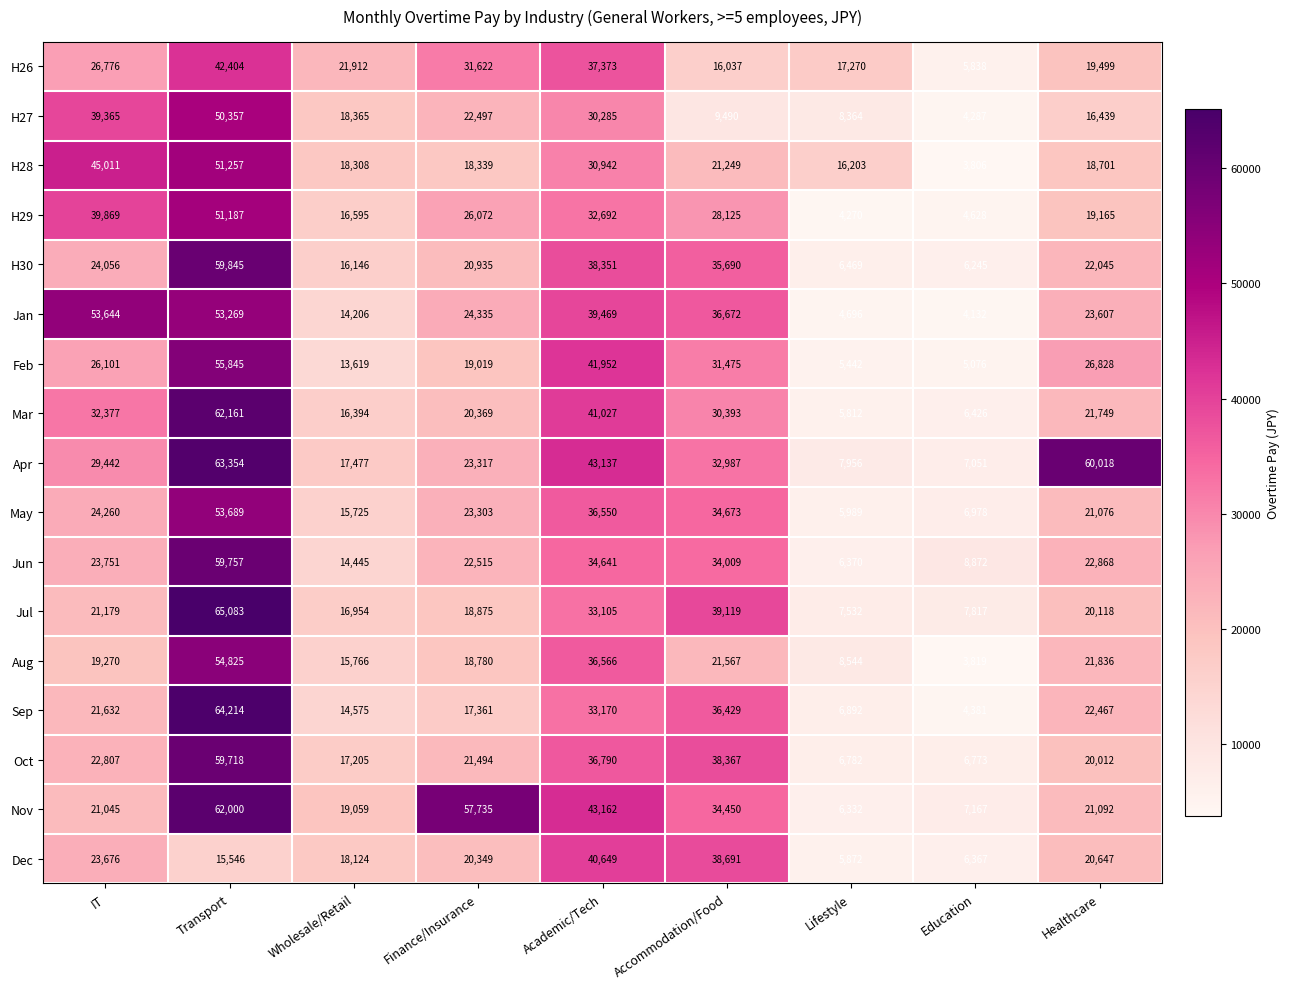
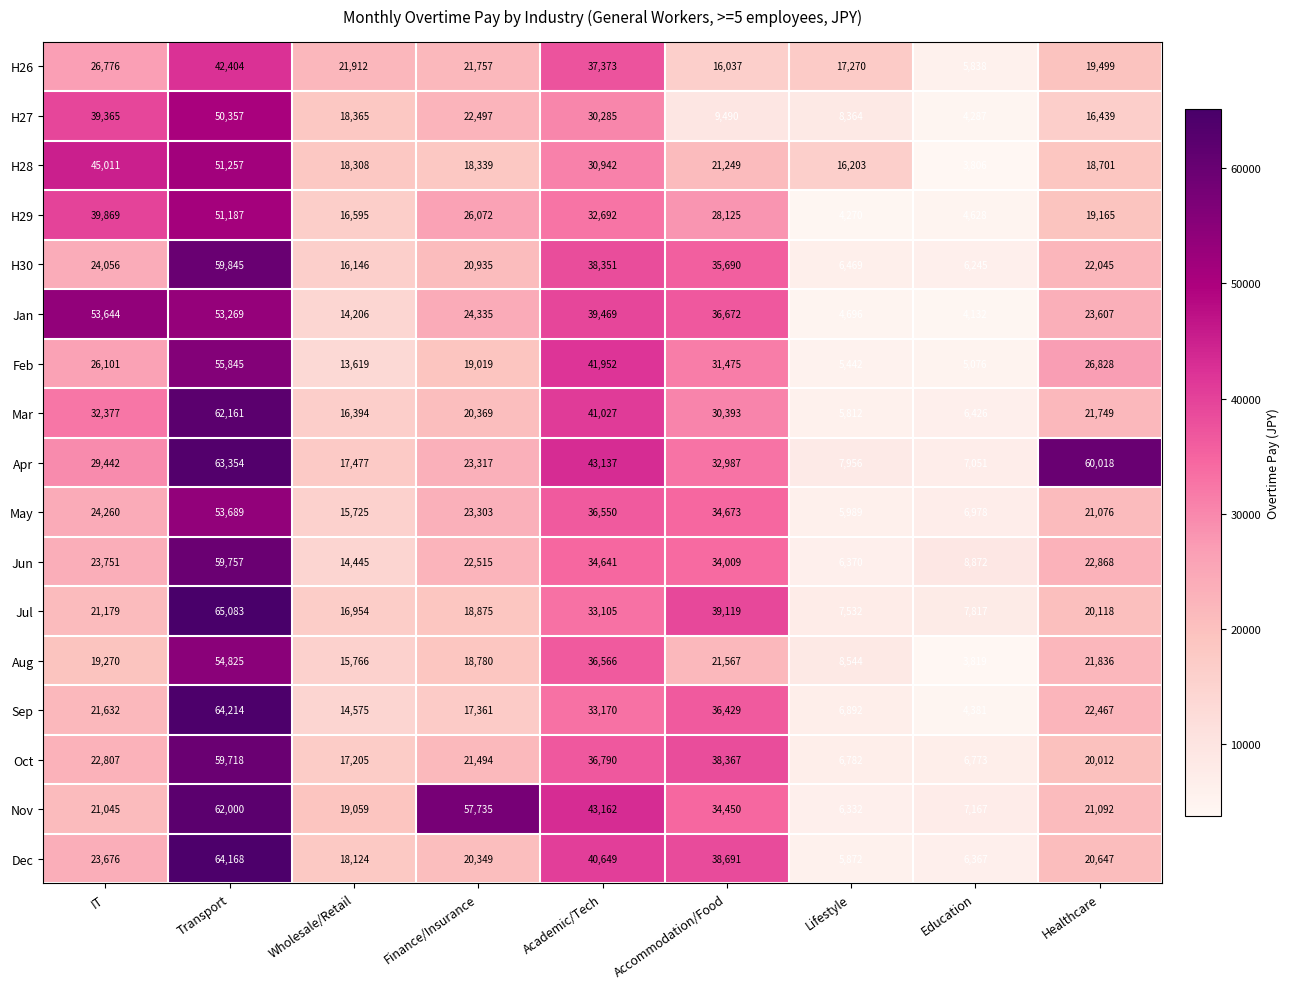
  {
    "H26": {
      "IT": "26,776",
      "Transport": "42,404",
      "Wholesale/Retail": "21,912",
-     "Finance/Insurance": "31,622",
+     "Finance/Insurance": "21,757",
      "Academic/Tech": "37,373",
      "Accommodation/Food": "16,037",
      "Lifestyle": "17,270",
      "Healthcare": "19,499"
    },
    "H27": {
      "IT": "39,365",
      "Transport": "50,357",
      "Wholesale/Retail": "18,365",
      "Finance/Insurance": "22,497",
      "Academic/Tech": "30,285",
      "Healthcare": "16,439"
    },
    "H28": {
      "IT": "45,011",
      "Transport": "51,257",
      "Wholesale/Retail": "18,308",
      "Finance/Insurance": "18,339",
      "Academic/Tech": "30,942",
      "Accommodation/Food": "21,249",
      "Lifestyle": "16,203",
      "Healthcare": "18,701"
    },
    "H29": {
      "IT": "39,869",
      "Transport": "51,187",
      "Wholesale/Retail": "16,595",
      "Finance/Insurance": "26,072",
      "Academic/Tech": "32,692",
      "Accommodation/Food": "28,125",
      "Healthcare": "19,165"
    },
    "H30": {
      "IT": "24,056",
      "Transport": "59,845",
      "Wholesale/Retail": "16,146",
      "Finance/Insurance": "20,935",
      "Academic/Tech": "38,351",
      "Accommodation/Food": "35,690",
      "Healthcare": "22,045"
    },
    "Jan": {
      "IT": "53,644",
      "Transport": "53,269",
      "Wholesale/Retail": "14,206",
      "Finance/Insurance": "24,335",
      "Academic/Tech": "39,469",
      "Accommodation/Food": "36,672",
      "Healthcare": "23,607"
    },
    "Feb": {
      "IT": "26,101",
      "Transport": "55,845",
      "Wholesale/Retail": "13,619",
      "Finance/Insurance": "19,019",
      "Academic/Tech": "41,952",
      "Accommodation/Food": "31,475",
      "Healthcare": "26,828"
    },
    "Mar": {
      "IT": "32,377",
      "Transport": "62,161",
      "Wholesale/Retail": "16,394",
      "Finance/Insurance": "20,369",
      "Academic/Tech": "41,027",
      "Accommodation/Food": "30,393",
      "Healthcare": "21,749"
    },
    "Apr": {
      "IT": "29,442",
      "Transport": "63,354",
      "Wholesale/Retail": "17,477",
      "Finance/Insurance": "23,317",
      "Academic/Tech": "43,137",
      "Accommodation/Food": "32,987",
      "Healthcare": "60,018"
    },
    "May": {
      "IT": "24,260",
      "Transport": "53,689",
      "Wholesale/Retail": "15,725",
      "Finance/Insurance": "23,303",
      "Academic/Tech": "36,550",
      "Accommodation/Food": "34,673",
      "Healthcare": "21,076"
    },
    "Jun": {
      "IT": "23,751",
      "Transport": "59,757",
      "Wholesale/Retail": "14,445",
      "Finance/Insurance": "22,515",
      "Academic/Tech": "34,641",
      "Accommodation/Food": "34,009",
      "Healthcare": "22,868"
    },
    "Jul": {
      "IT": "21,179",
      "Transport": "65,083",
      "Wholesale/Retail": "16,954",
      "Finance/Insurance": "18,875",
      "Academic/Tech": "33,105",
      "Accommodation/Food": "39,119",
      "Healthcare": "20,118"
    },
    "Aug": {
      "IT": "19,270",
      "Transport": "54,825",
      "Wholesale/Retail": "15,766",
      "Finance/Insurance": "18,780",
      "Academic/Tech": "36,566",
      "Accommodation/Food": "21,567",
      "Healthcare": "21,836"
    },
    "Sep": {
      "IT": "21,632",
      "Transport": "64,214",
      "Wholesale/Retail": "14,575",
      "Finance/Insurance": "17,361",
      "Academic/Tech": "33,170",
      "Accommodation/Food": "36,429",
      "Healthcare": "22,467"
    },
    "Oct": {
      "IT": "22,807",
      "Transport": "59,718",
      "Wholesale/Retail": "17,205",
      "Finance/Insurance": "21,494",
      "Academic/Tech": "36,790",
      "Accommodation/Food": "38,367",
      "Healthcare": "20,012"
    },
    "Nov": {
      "IT": "21,045",
      "Transport": "62,000",
      "Wholesale/Retail": "19,059",
      "Finance/Insurance": "57,735",
      "Academic/Tech": "43,162",
      "Accommodation/Food": "34,450",
      "Healthcare": "21,092"
    },
    "Dec": {
      "IT": "23,676",
-     "Transport": "15,546",
+     "Transport": "64,168",
      "Wholesale/Retail": "18,124",
      "Finance/Insurance": "20,349",
      "Academic/Tech": "40,649",
      "Accommodation/Food": "38,691",
      "Healthcare": "20,647"
    }
  }
